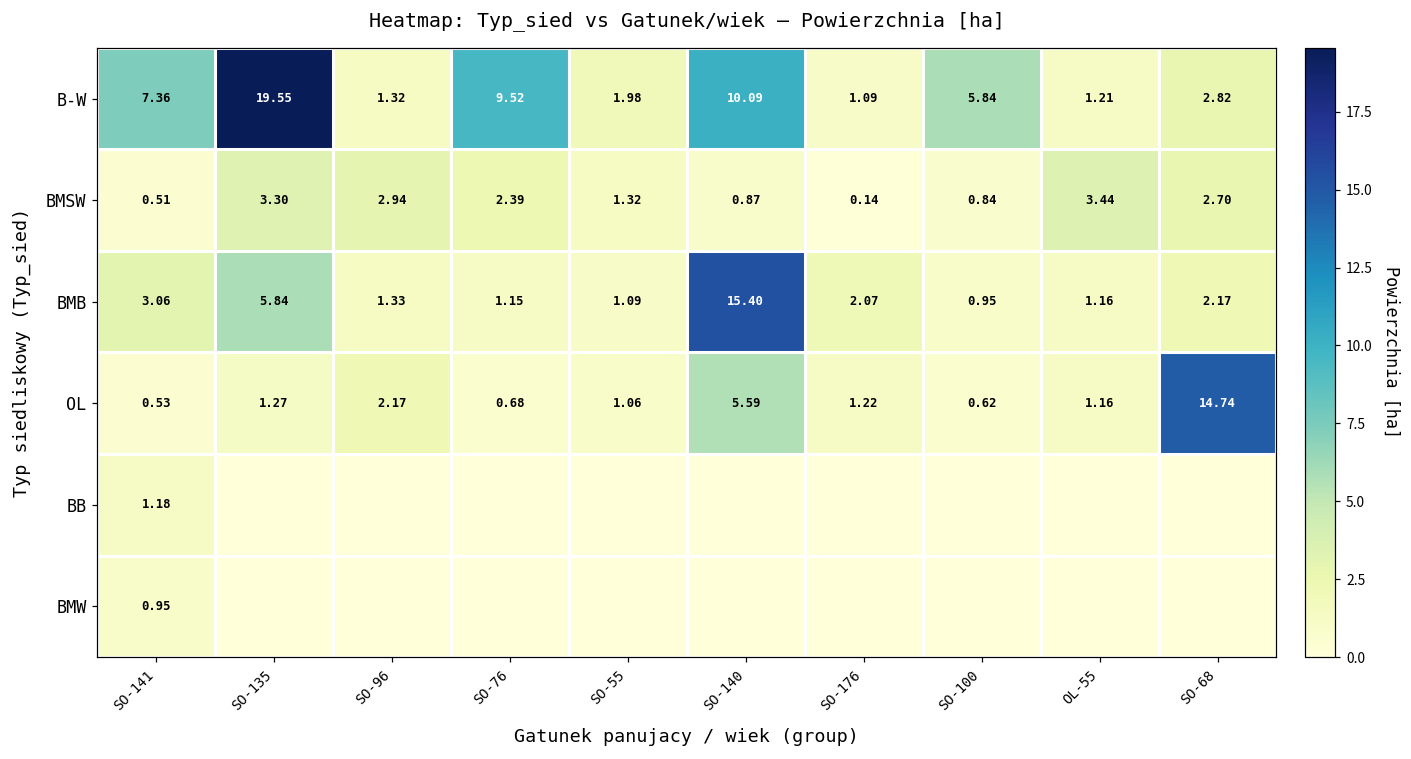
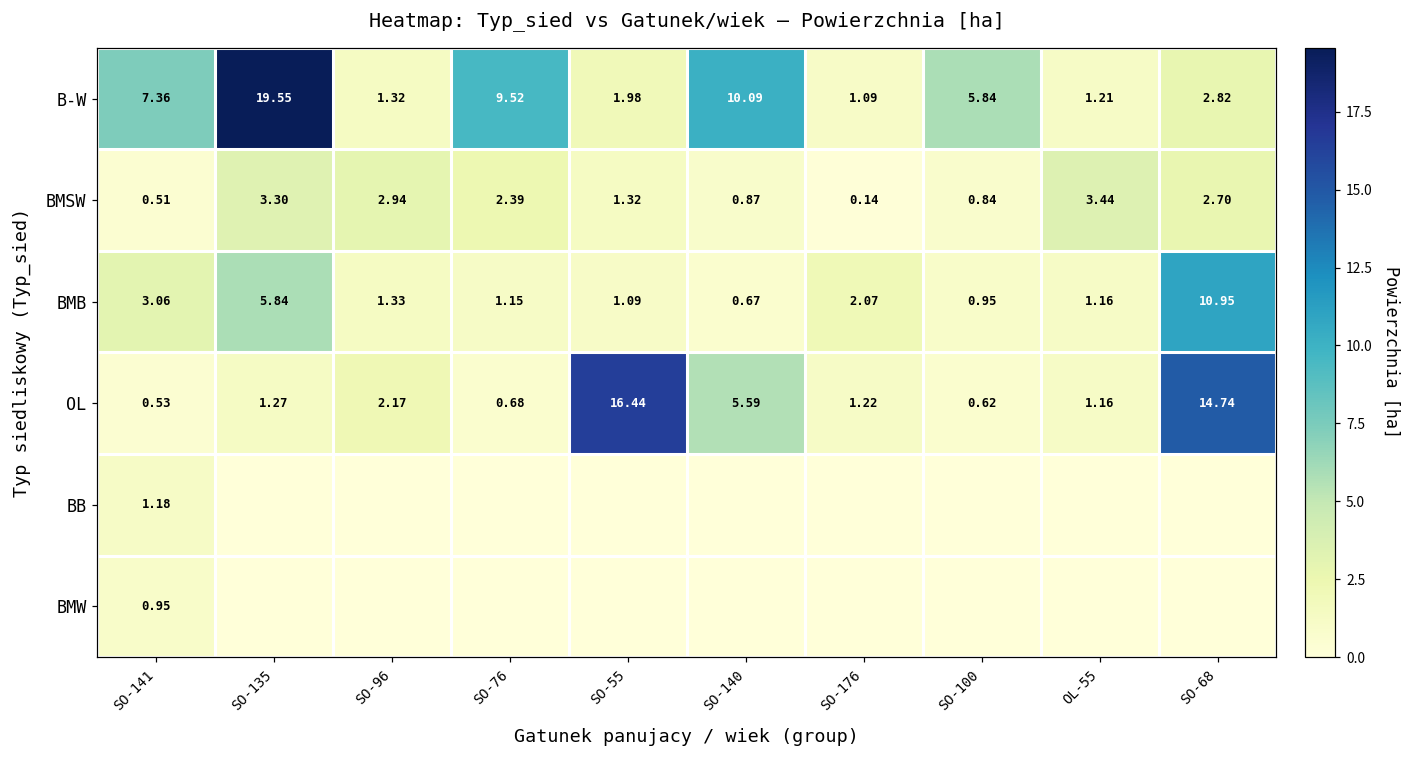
  {
    "B-W": {
      "SO-141": 7.36,
      "SO-135": 19.55,
      "SO-96": 1.32,
      "SO-76": 9.52,
      "SO-55": 1.98,
      "SO-140": 10.09,
      "SO-176": 1.09,
      "SO-100": 5.84,
      "OL-55": 1.21,
      "SO-68": 2.82
    },
    "BMSW": {
      "SO-141": 0.51,
      "SO-135": 3.30,
      "SO-96": 2.94,
      "SO-76": 2.39,
      "SO-55": 1.32,
      "SO-140": 0.87,
      "SO-176": 0.14,
      "SO-100": 0.84,
      "OL-55": 3.44,
      "SO-68": 2.70
    },
    "BMB": {
      "SO-141": 3.06,
      "SO-135": 5.84,
      "SO-96": 1.33,
      "SO-76": 1.15,
      "SO-55": 1.09,
-     "SO-140": 15.40,
+     "SO-140": 0.67,
      "SO-176": 2.07,
      "SO-100": 0.95,
      "OL-55": 1.16,
-     "SO-68": 2.17
+     "SO-68": 10.95
    },
    "OL": {
      "SO-141": 0.53,
      "SO-135": 1.27,
      "SO-96": 2.17,
      "SO-76": 0.68,
-     "SO-55": 1.06,
+     "SO-55": 16.44,
      "SO-140": 5.59,
      "SO-176": 1.22,
      "SO-100": 0.62,
      "OL-55": 1.16,
      "SO-68": 14.74
    },
    "BB": {
      "SO-141": 1.18
    },
    "BMW": {
      "SO-141": 0.95
    }
  }
